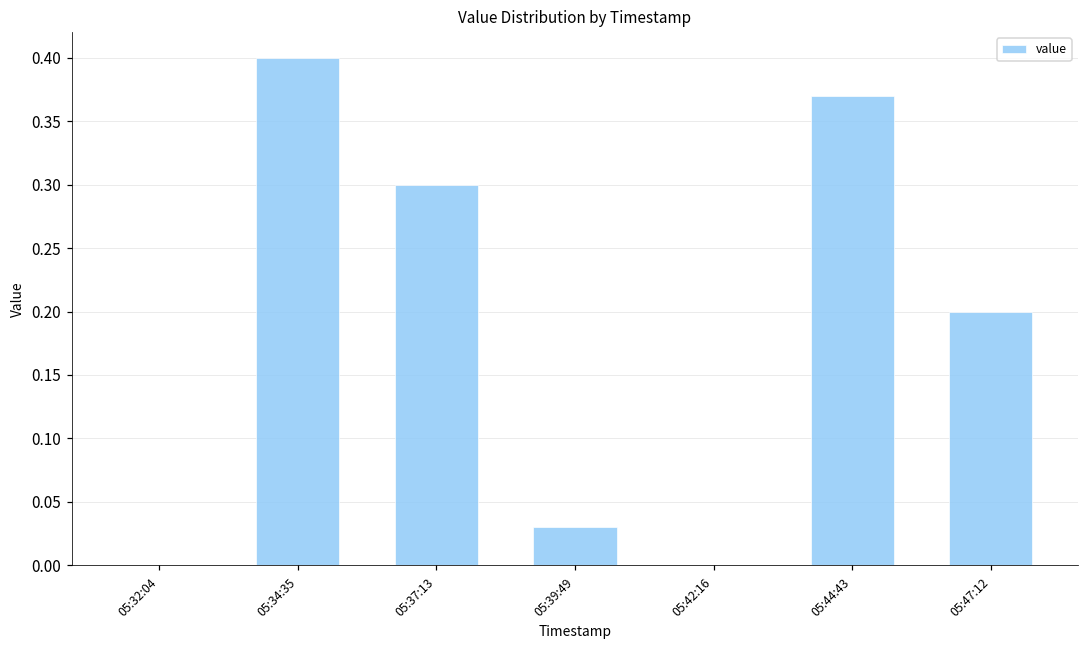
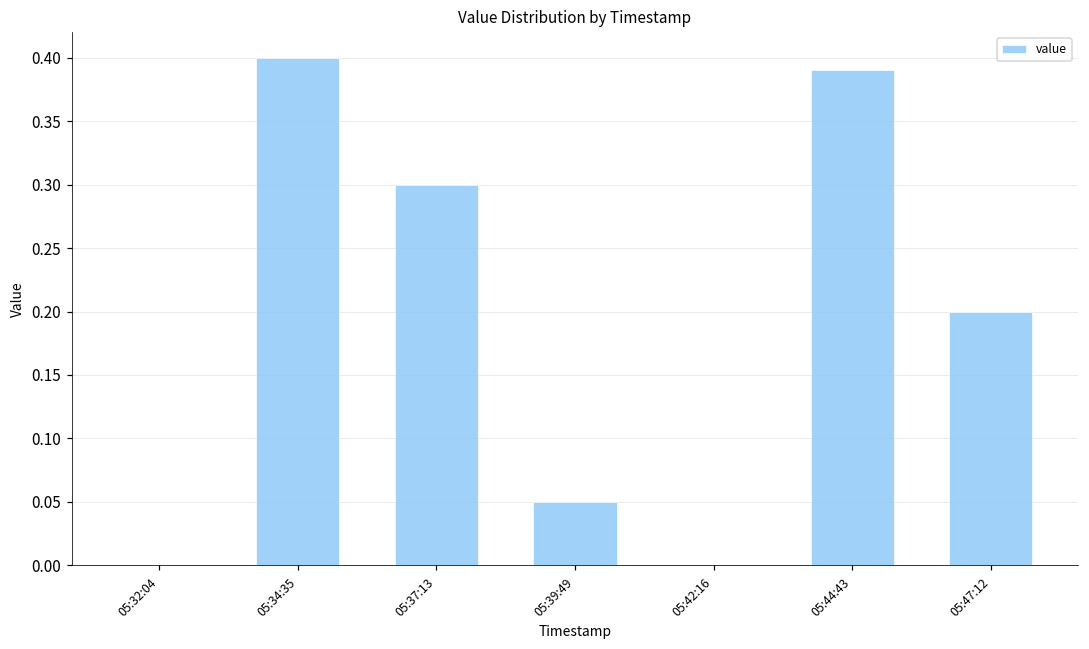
  {
    "05:32:04": 0.00,
    "05:34:35": 0.40,
    "05:37:13": 0.30,
-   "05:39:49": 0.03,
+   "05:39:49": 0.05,
    "05:42:16": 0.00,
-   "05:44:43": 0.37,
+   "05:44:43": 0.39,
    "05:47:12": 0.20
  }
